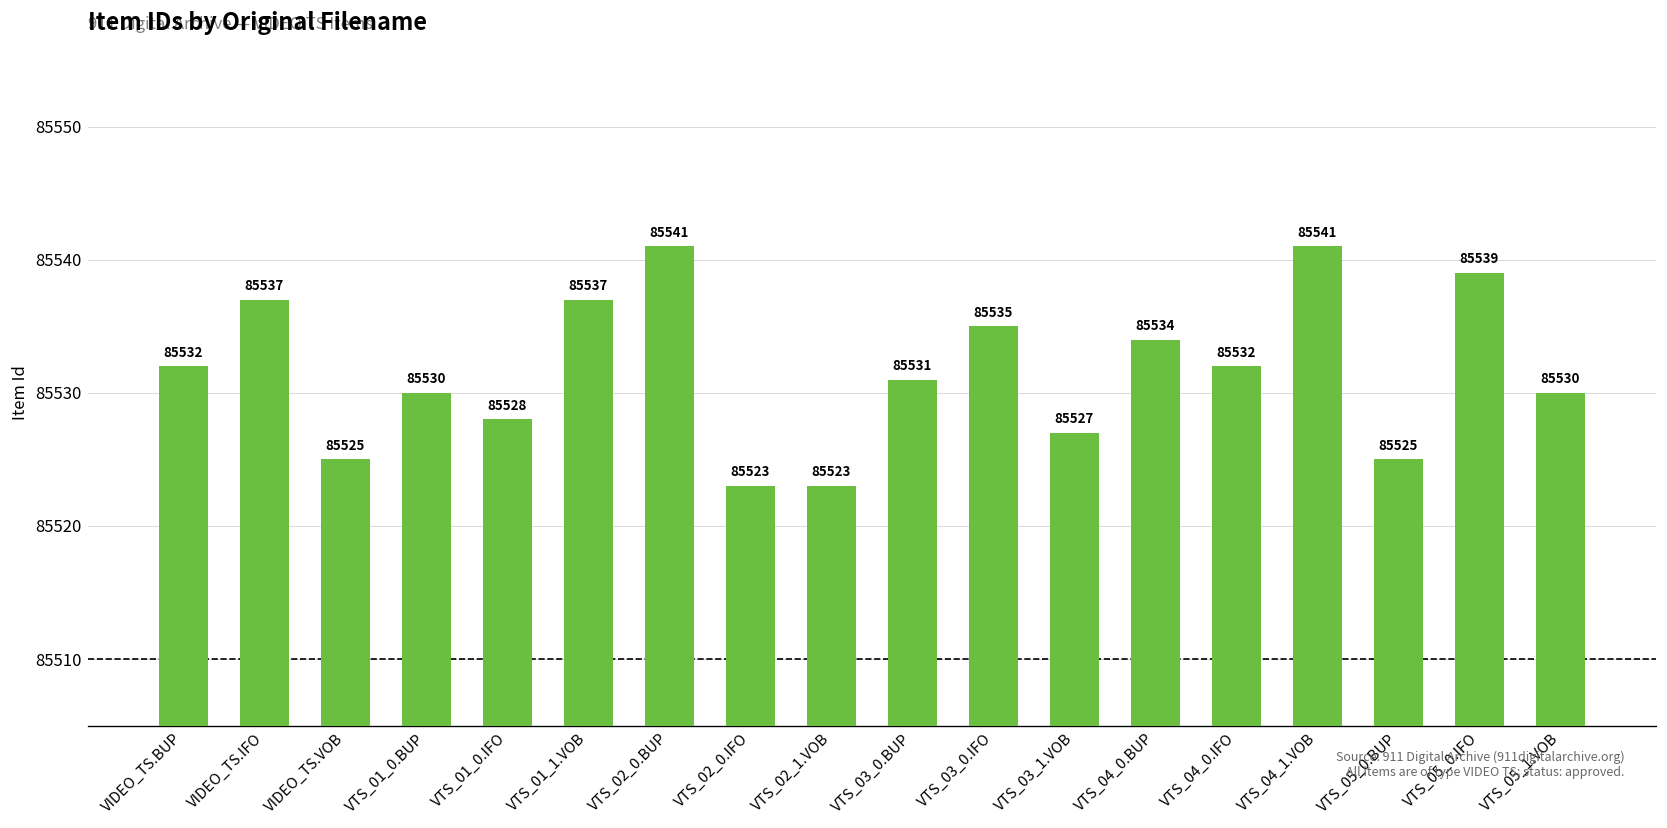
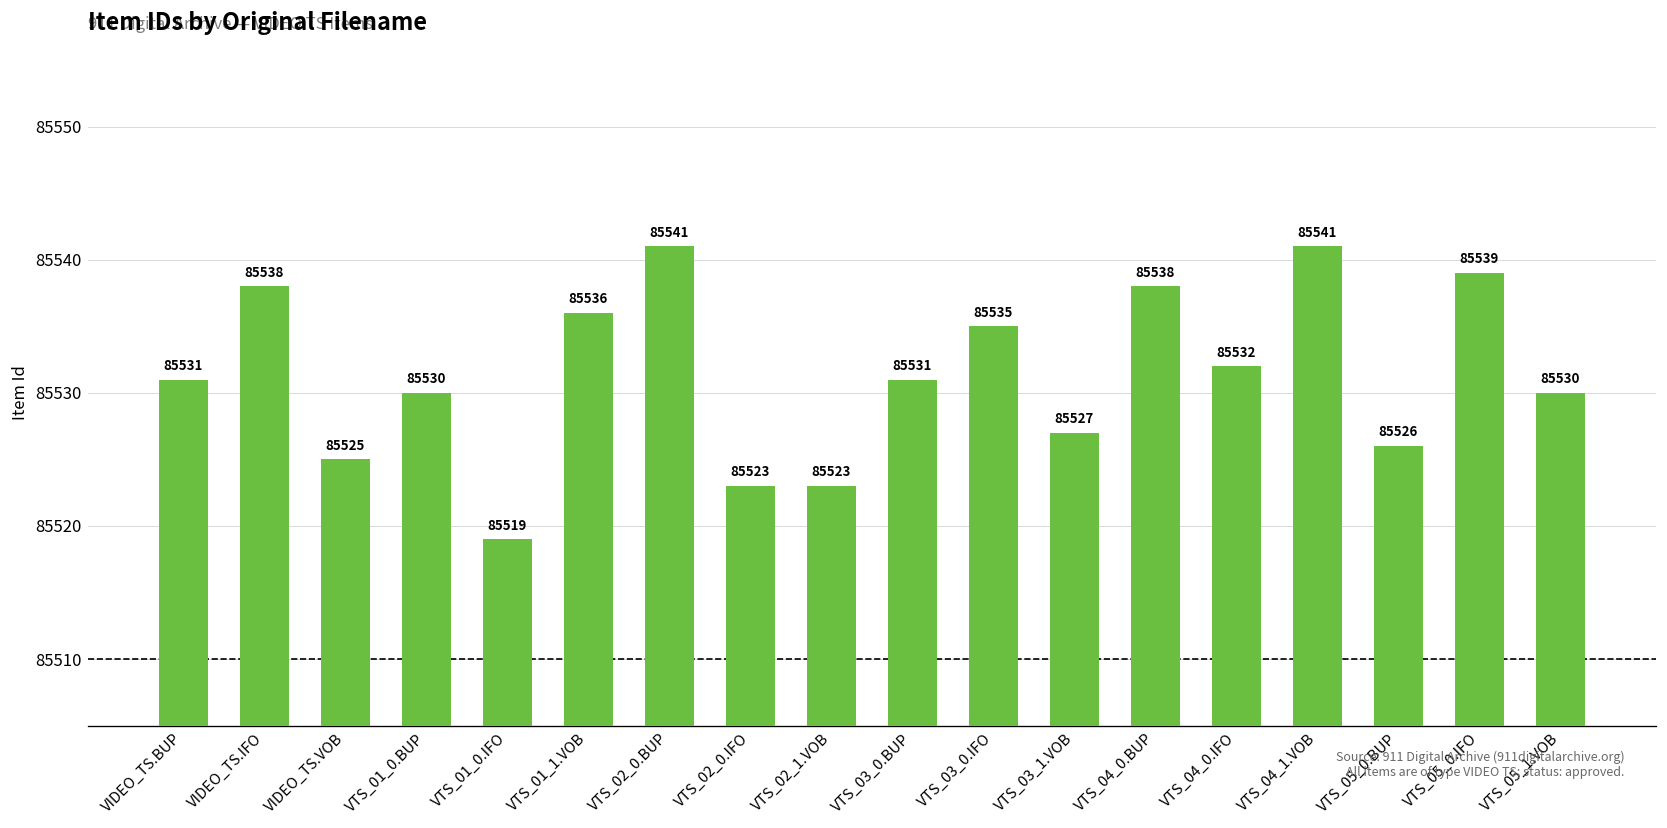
  {
-   "VIDEO_TS.BUP": 85532,
-   "VIDEO_TS.IFO": 85537,
+   "VIDEO_TS.BUP": 85531,
+   "VIDEO_TS.IFO": 85538,
    "VIDEO_TS.VOB": 85525,
    "VTS_01_0.BUP": 85530,
-   "VTS_01_0.IFO": 85528,
-   "VTS_01_1.VOB": 85537,
+   "VTS_01_0.IFO": 85519,
+   "VTS_01_1.VOB": 85536,
    "VTS_02_0.BUP": 85541,
    "VTS_02_0.IFO": 85523,
    "VTS_02_1.VOB": 85523,
    "VTS_03_0.BUP": 85531,
    "VTS_03_0.IFO": 85535,
    "VTS_03_1.VOB": 85527,
-   "VTS_04_0.BUP": 85534,
+   "VTS_04_0.BUP": 85538,
    "VTS_04_0.IFO": 85532,
    "VTS_04_1.VOB": 85541,
-   "VTS_05_0.BUP": 85525,
+   "VTS_05_0.BUP": 85526,
    "VTS_05_0.IFO": 85539,
    "VTS_05_1.VOB": 85530
  }
